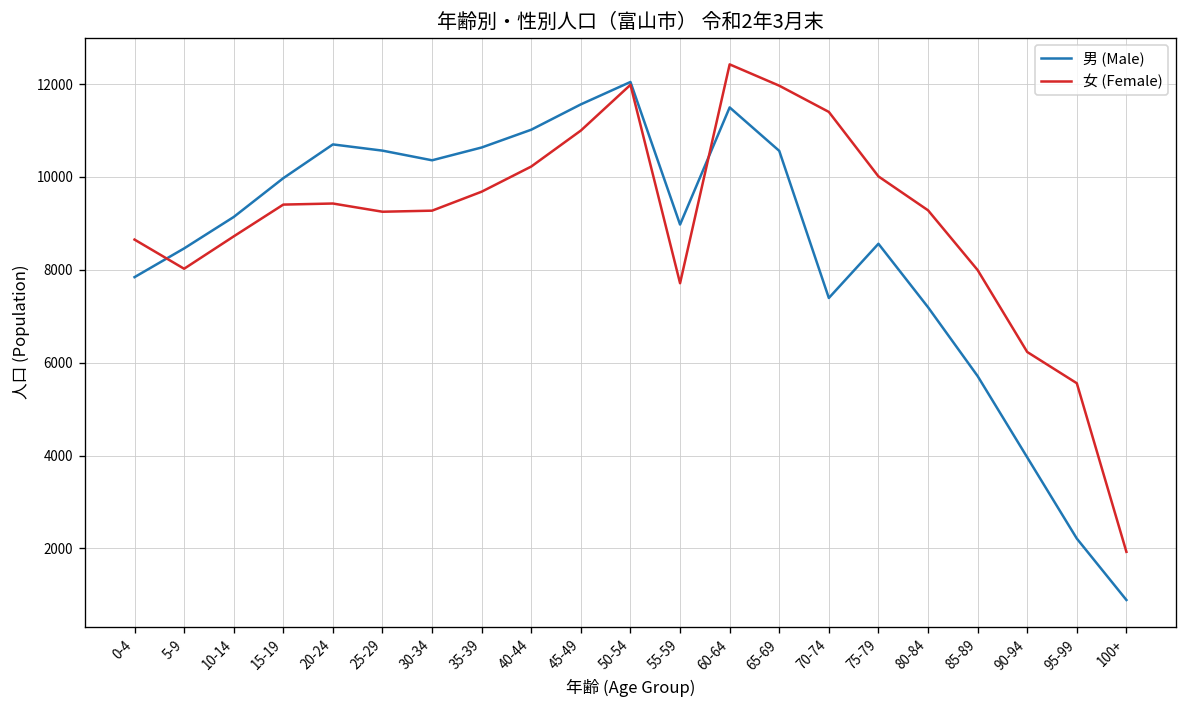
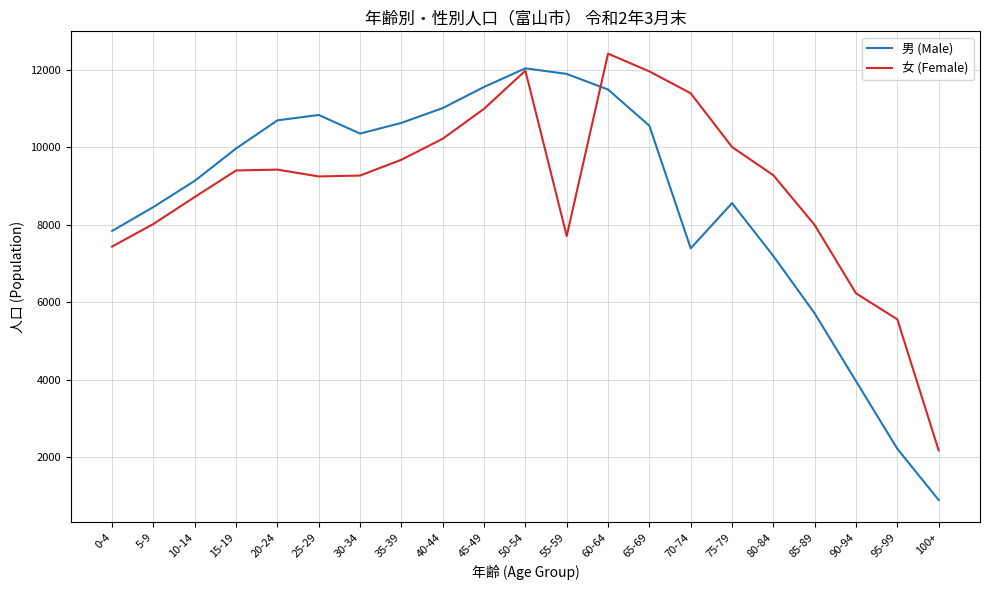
  {
    "男 (Male)": {
      "0-4": 7800,
      "5-9": 8500,
      "10-14": 9100,
      "15-19": 10000,
      "20-24": 10700,
-     "25-29": 10600,
+     "25-29": 10800,
      "30-34": 10400,
      "35-39": 10600,
      "40-44": 11000,
      "45-49": 11600,
-     "55-59": 9000,
+     "55-59": 11900,
      "60-64": 11500,
      "65-69": 10600,
      "70-74": 7400,
      "75-79": 8600,
      "80-84": 7200,
      "85-89": 5700,
      "90-94": 4000,
      "95-99": 2200,
      "100+": 900
    },
    "女 (Female)": {
-     "0-4": 8700,
+     "0-4": 7400,
      "5-9": 8000,
      "10-14": 8700,
      "15-19": 9400,
      "20-24": 9400,
      "25-29": 9300,
      "30-34": 9300,
      "35-39": 9700,
      "40-44": 10200,
      "45-49": 11000,
      "55-59": 7700,
      "60-64": 12400,
      "65-69": 12000,
      "70-74": 11400,
      "75-79": 10000,
      "80-84": 9300,
      "85-89": 8000,
      "90-94": 6200,
      "95-99": 5600,
-     "100+": 1900
+     "100+": 2200
    }
  }
